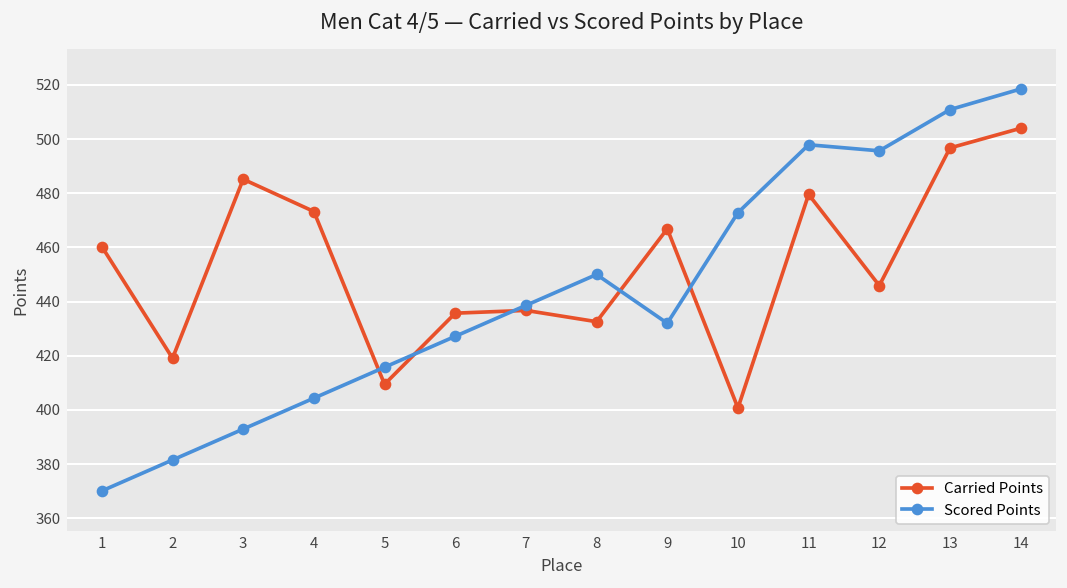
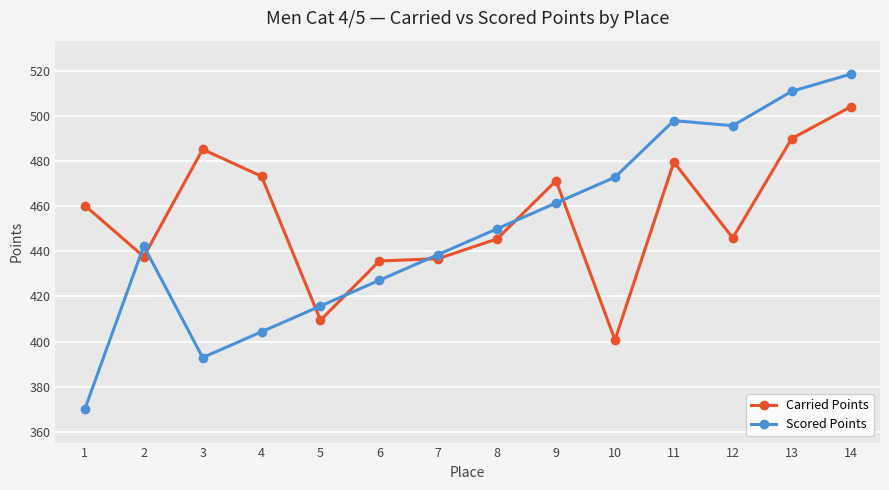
  {
    "Carried Points": {
      "1": 460,
-     "2": 419,
+     "2": 438,
      "3": 485,
      "4": 473,
      "5": 409,
      "6": 436,
      "7": 437,
-     "8": 433,
-     "9": 467,
+     "8": 446,
+     "9": 471,
      "10": 401,
      "11": 480,
      "12": 446,
-     "13": 497,
+     "13": 490,
      "14": 504
    },
    "Scored Points": {
      "1": 370,
-     "2": 381,
+     "2": 442,
      "3": 393,
      "4": 404,
      "5": 416,
      "6": 427,
      "7": 439,
      "8": 450,
-     "9": 432,
+     "9": 461,
      "10": 473,
      "11": 498,
      "12": 496,
      "13": 511,
      "14": 519
    }
  }
